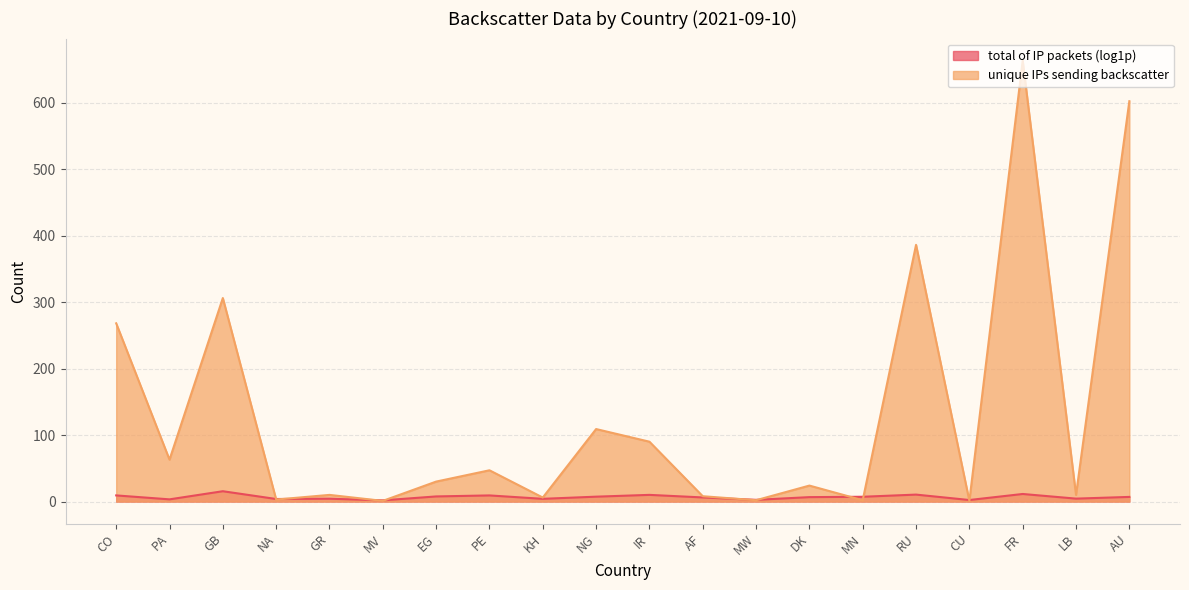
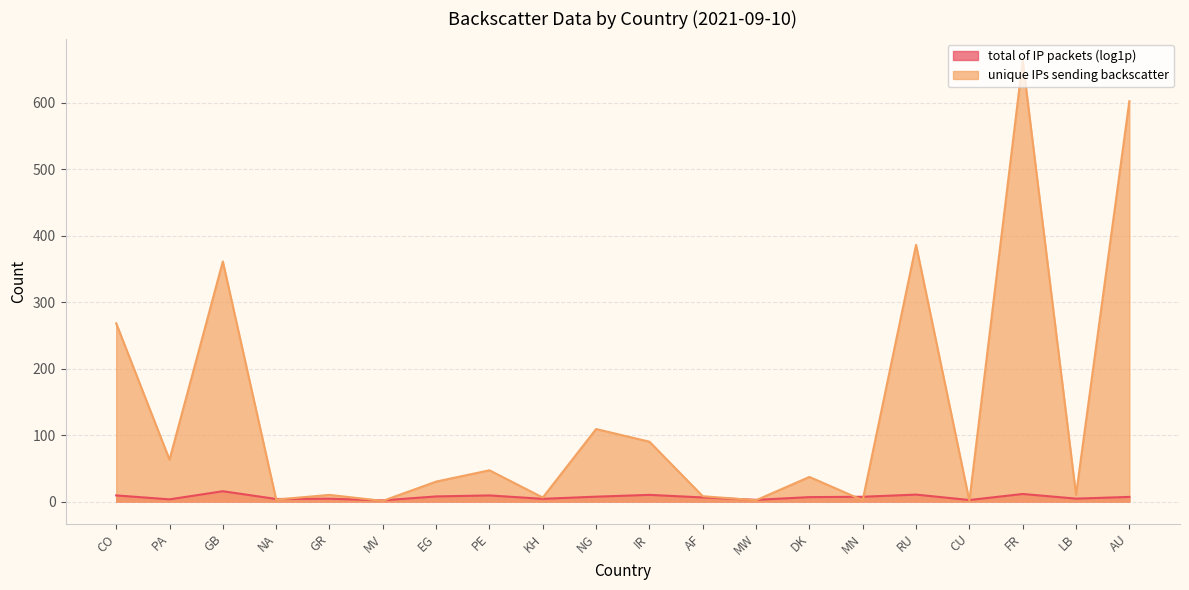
  {
    "total of IP packets (log1p)": {
      "CO": 10,
      "PA": 0,
      "GB": 20,
      "GR": 0,
      "EG": 10,
      "PE": 10,
      "NG": 10,
      "IR": 10,
      "DK": 10,
      "MN": 10,
      "RU": 10,
      "FR": 10,
      "LB": 0,
      "AU": 10
    },
    "unique IPs sending backscatter": {
      "CO": 270,
      "PA": 60,
-     "GB": 310,
+     "GB": 360,
      "GR": 10,
      "EG": 30,
      "PE": 50,
      "NG": 110,
      "IR": 90,
-     "DK": 20,
+     "DK": 40,
      "MN": 0,
      "RU": 390,
      "LB": 10,
      "AU": 600
    }
  }
